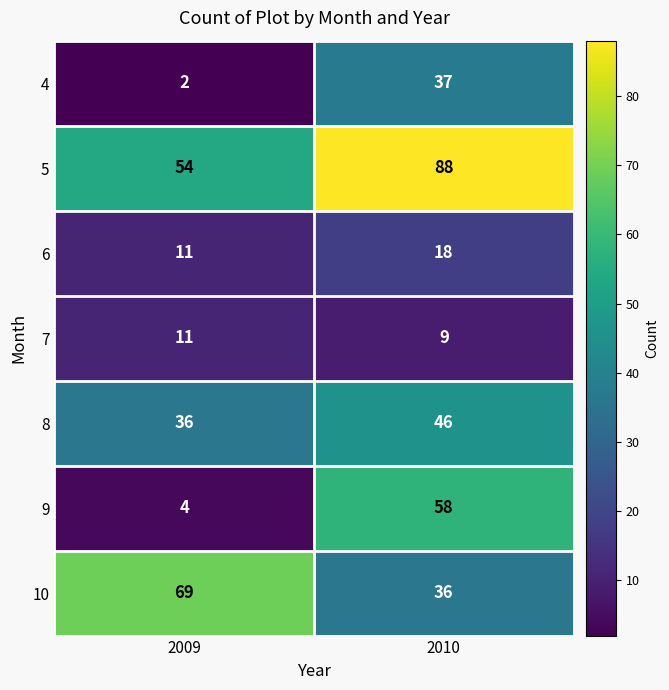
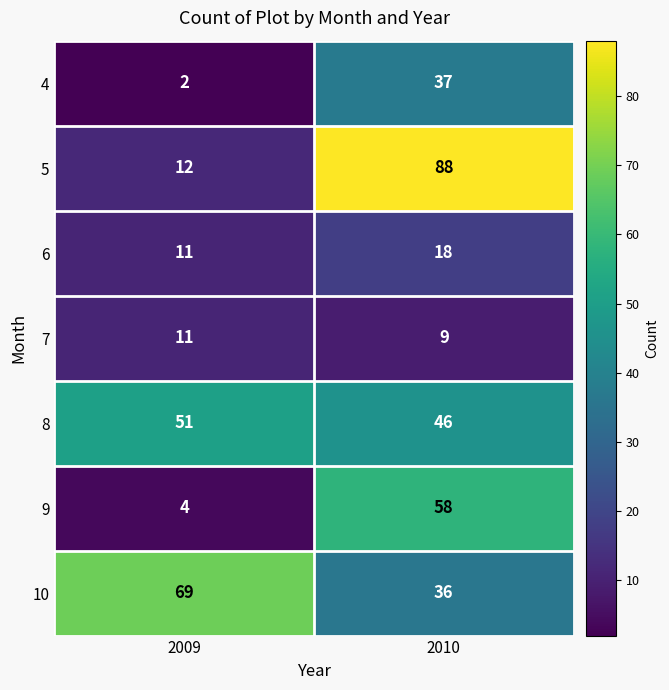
  {
    "4": {
      "2009": 2,
      "2010": 37
    },
    "5": {
-     "2009": 54,
+     "2009": 12,
      "2010": 88
    },
    "6": {
      "2009": 11,
      "2010": 18
    },
    "7": {
      "2009": 11,
      "2010": 9
    },
    "8": {
-     "2009": 36,
+     "2009": 51,
      "2010": 46
    },
    "9": {
      "2009": 4,
      "2010": 58
    },
    "10": {
      "2009": 69,
      "2010": 36
    }
  }
